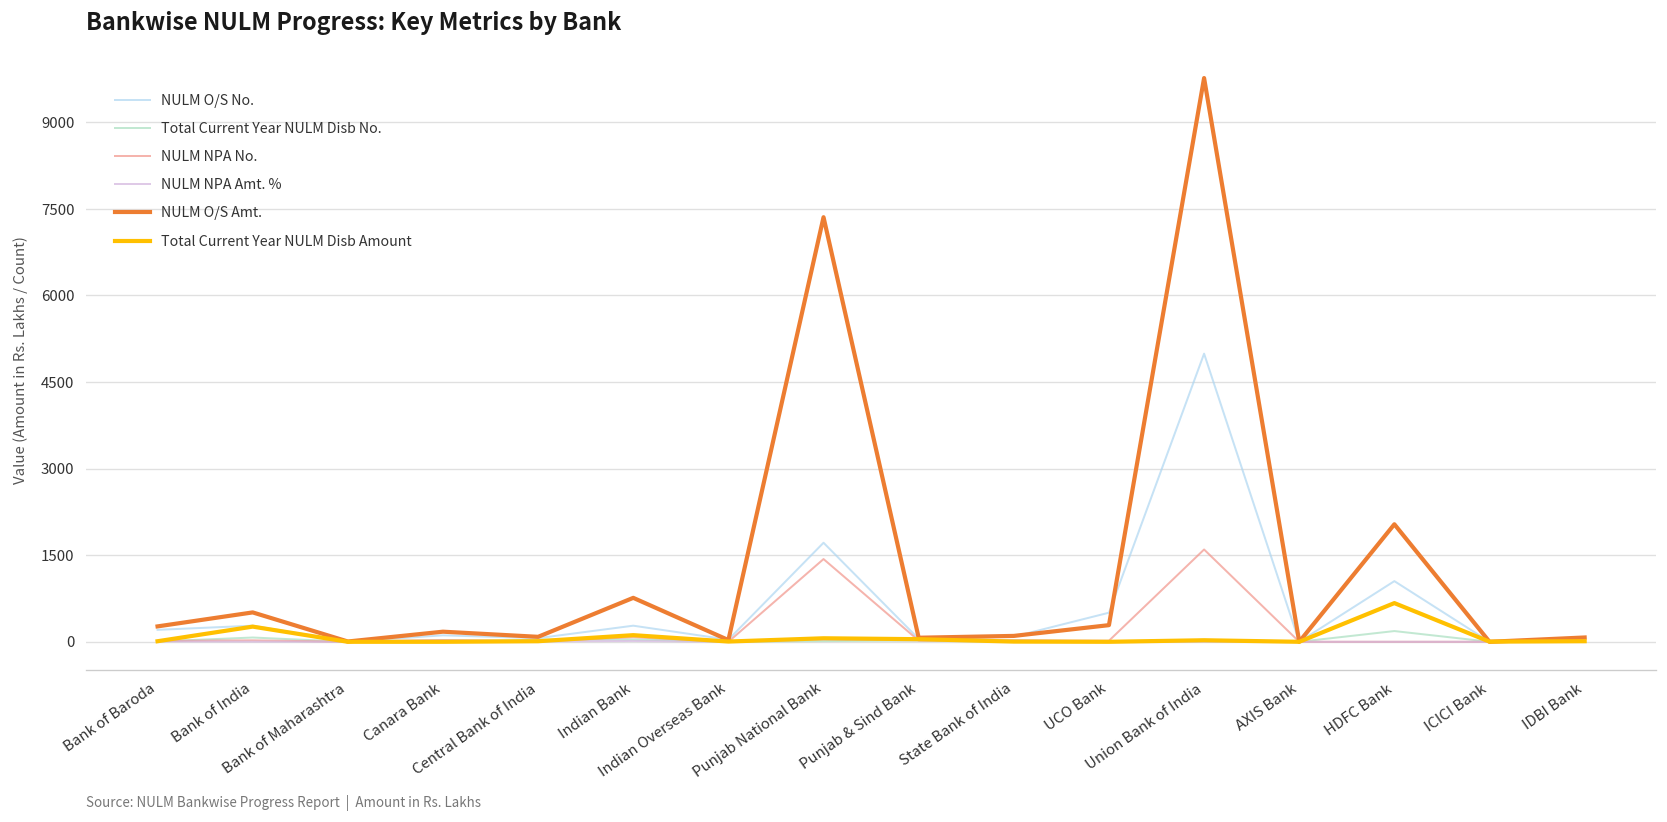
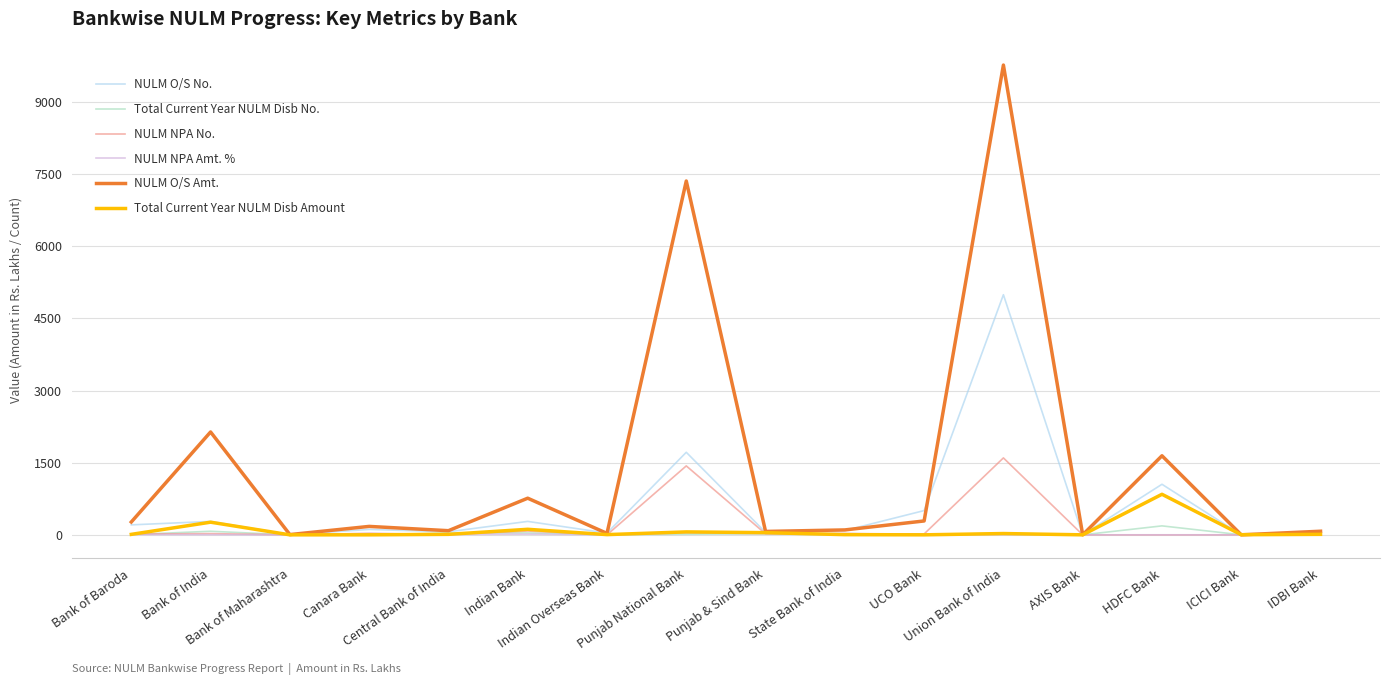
  {
    "NULM NPA No.": {
      "Punjab National Bank": 1400,
      "Union Bank of India": 1600
    },
    "NULM O/S Amt.": {
      "Bank of Baroda": 300,
-     "Bank of India": 500,
+     "Bank of India": 2100,
      "Canara Bank": 200,
      "Indian Bank": 800,
      "Punjab National Bank": 7400,
      "UCO Bank": 300,
      "Union Bank of India": 9800,
-     "HDFC Bank": 2000
+     "HDFC Bank": 1600
    },
    "Total Current Year NULM Disb Amount": {
-     "HDFC Bank": 700
+     "HDFC Bank": 800
    }
  }
